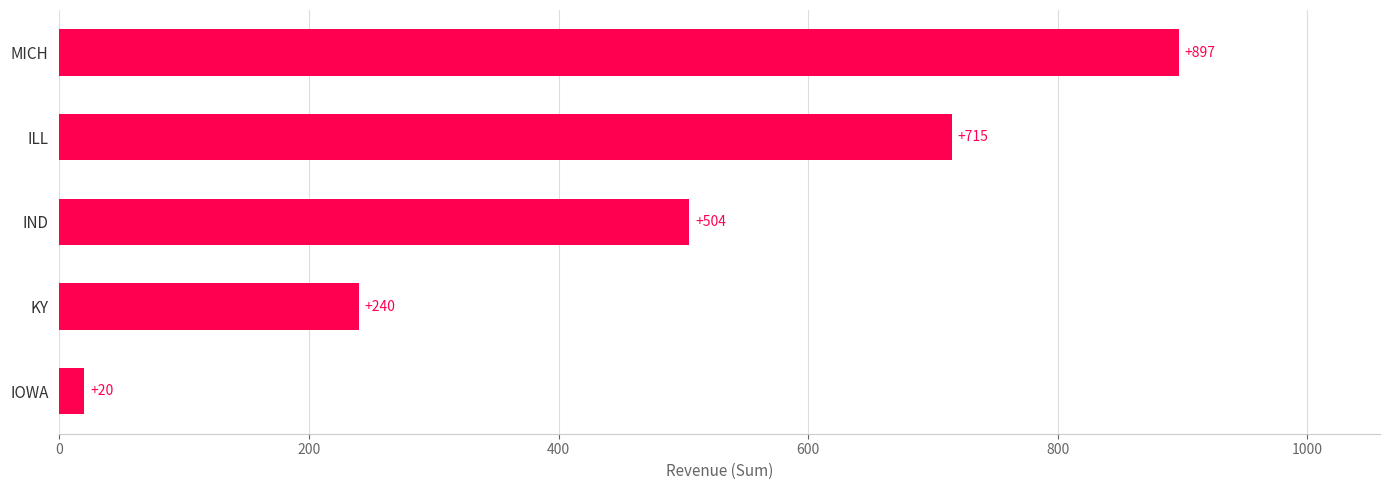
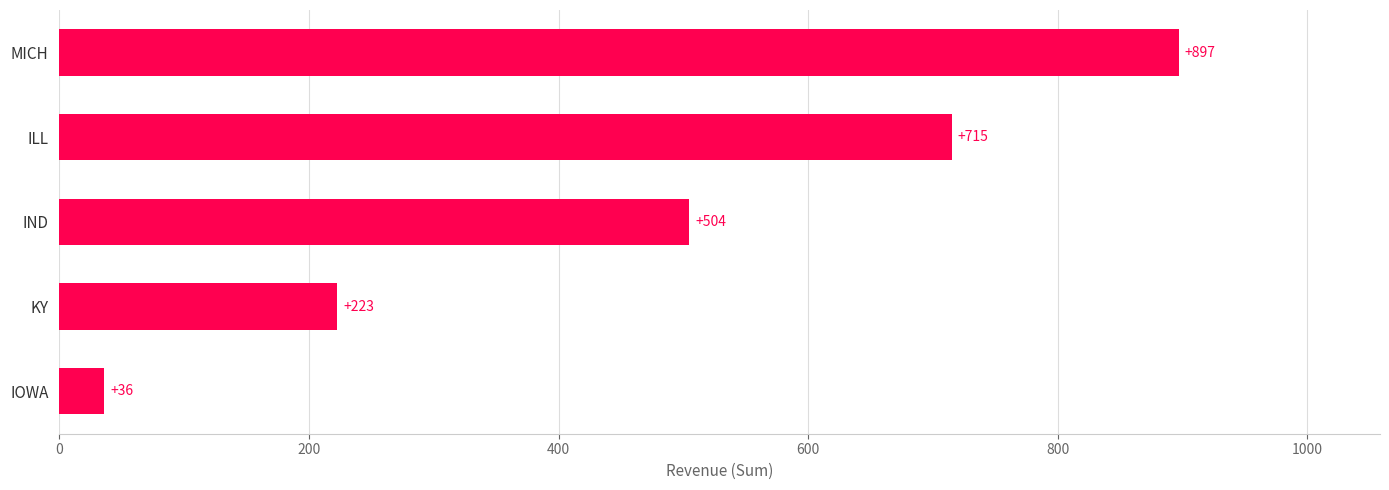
  {
    "MICH": "+897",
    "ILL": "+715",
    "IND": "+504",
-   "KY": "+240",
-   "IOWA": "+20"
+   "KY": "+223",
+   "IOWA": "+36"
  }
